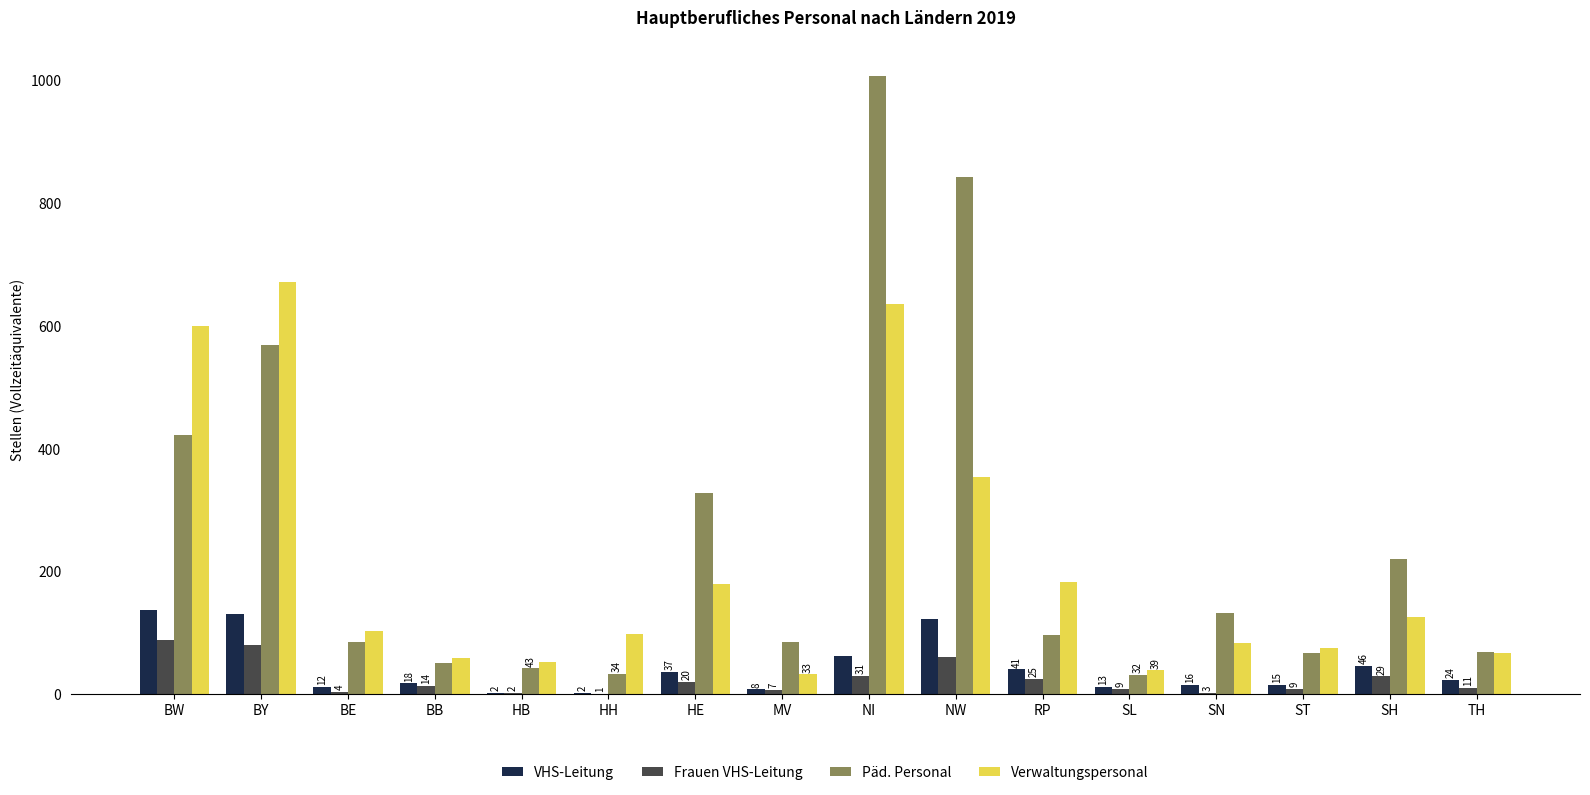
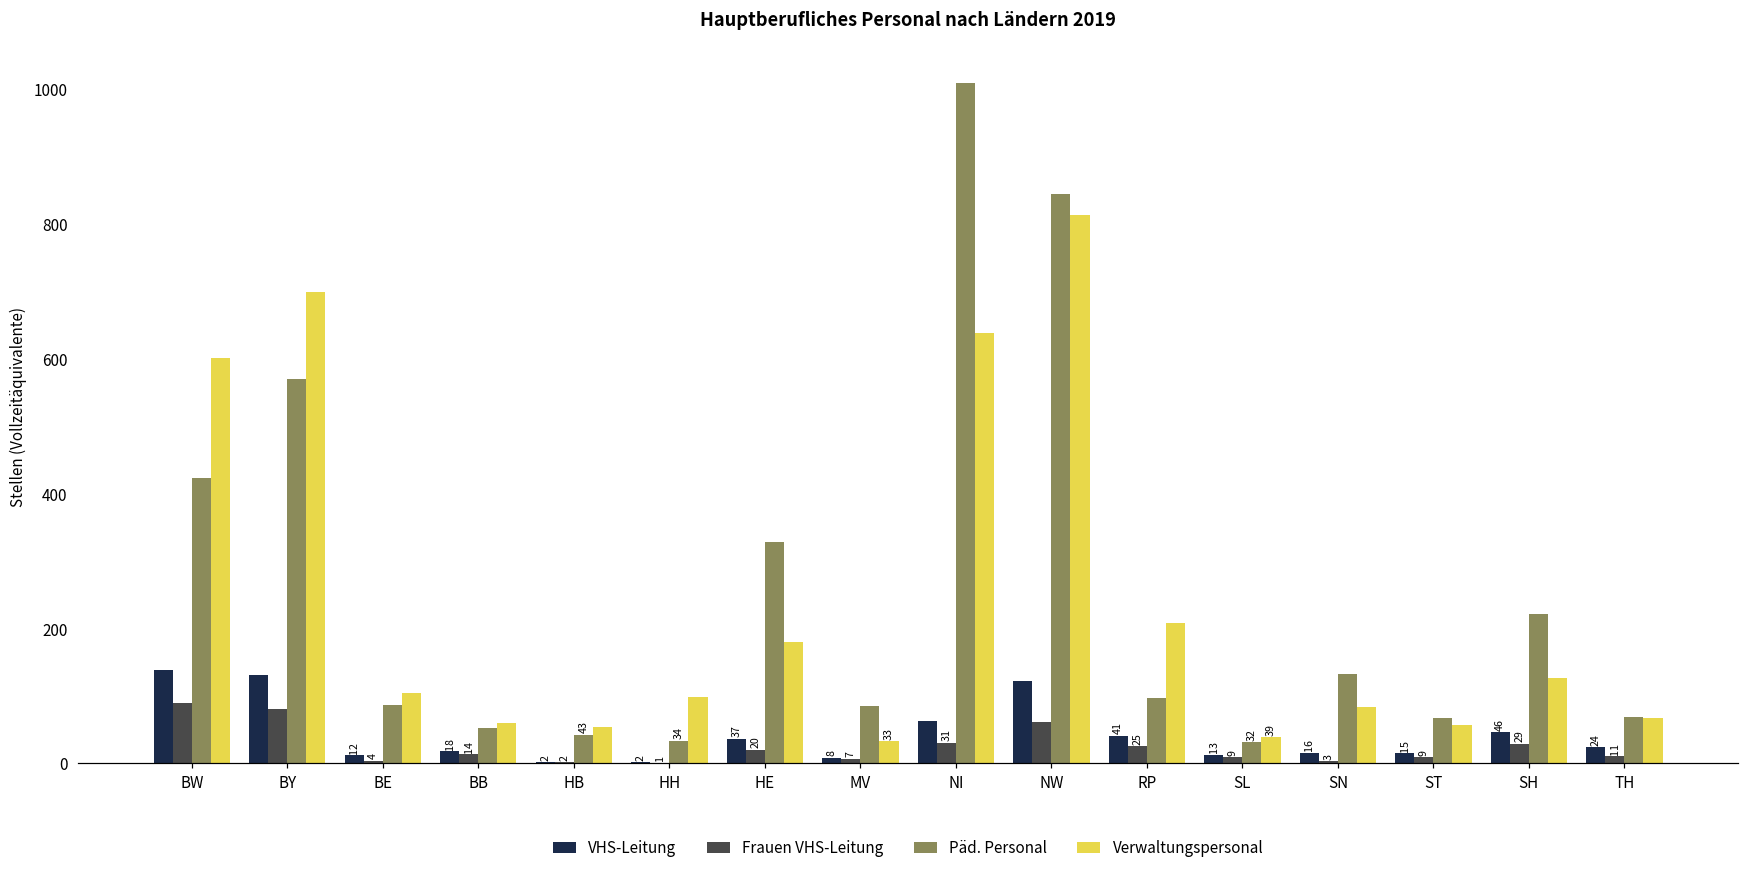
  {
    "Päd. Personal": {
      "HB": 43,
      "HH": 34,
      "SL": 32
    },
    "Verwaltungspersonal": {
      "BW": 600,
-     "BY": 670,
+     "BY": 700,
      "BE": 100,
      "BB": 60,
      "HB": 50,
      "HH": 100,
      "HE": 180,
      "NI": 640,
-     "NW": 350,
-     "RP": 180,
+     "NW": 810,
+     "RP": 210,
      "SN": 80,
-     "ST": 80,
+     "ST": 60,
      "SH": 130,
      "TH": 70
    }
  }
